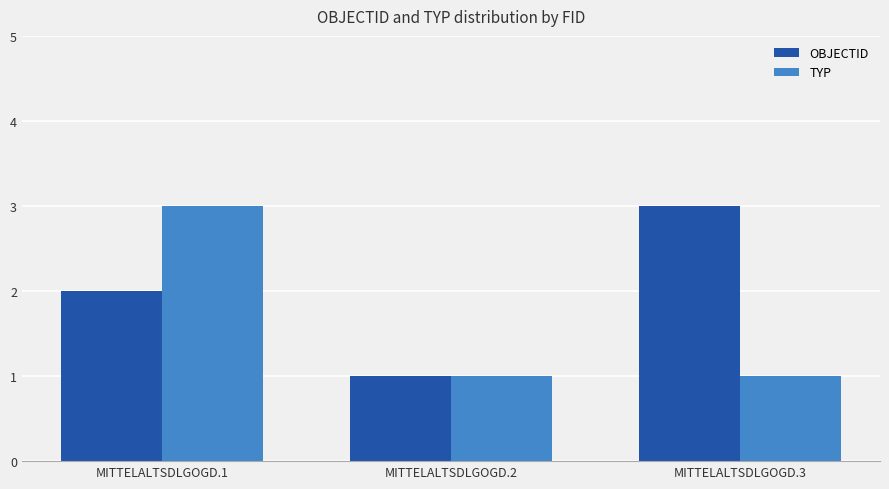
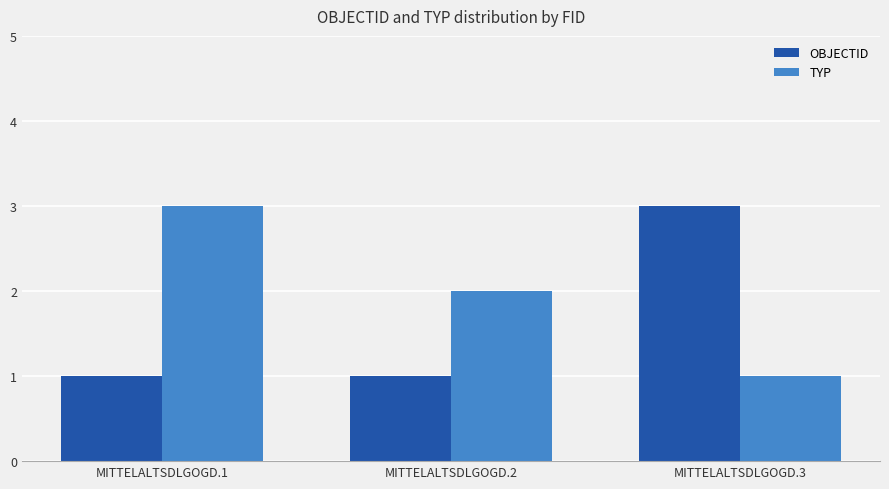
  {
    "OBJECTID": {
-     "MITTELALTSDLGOGD.1": 2,
+     "MITTELALTSDLGOGD.1": 1,
      "MITTELALTSDLGOGD.2": 1,
      "MITTELALTSDLGOGD.3": 3
    },
    "TYP": {
      "MITTELALTSDLGOGD.1": 3,
-     "MITTELALTSDLGOGD.2": 1,
+     "MITTELALTSDLGOGD.2": 2,
      "MITTELALTSDLGOGD.3": 1
    }
  }
